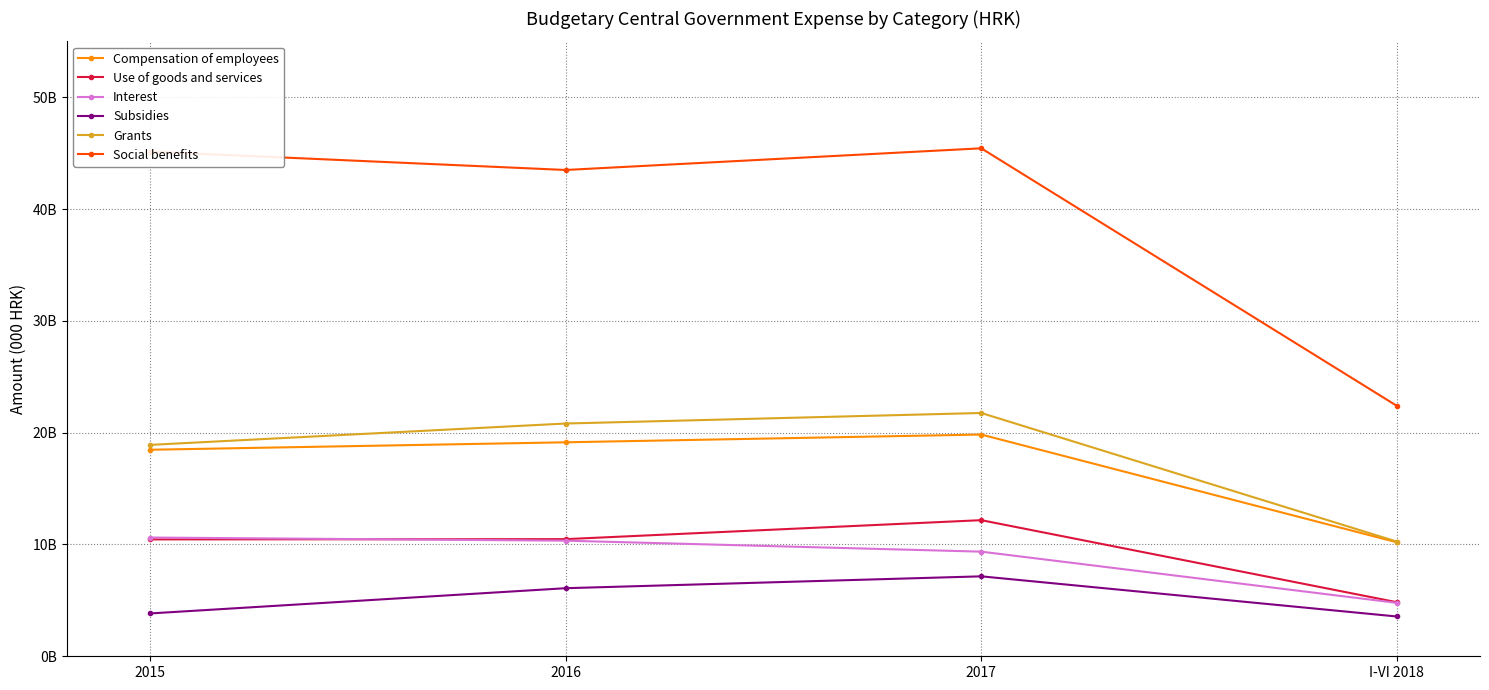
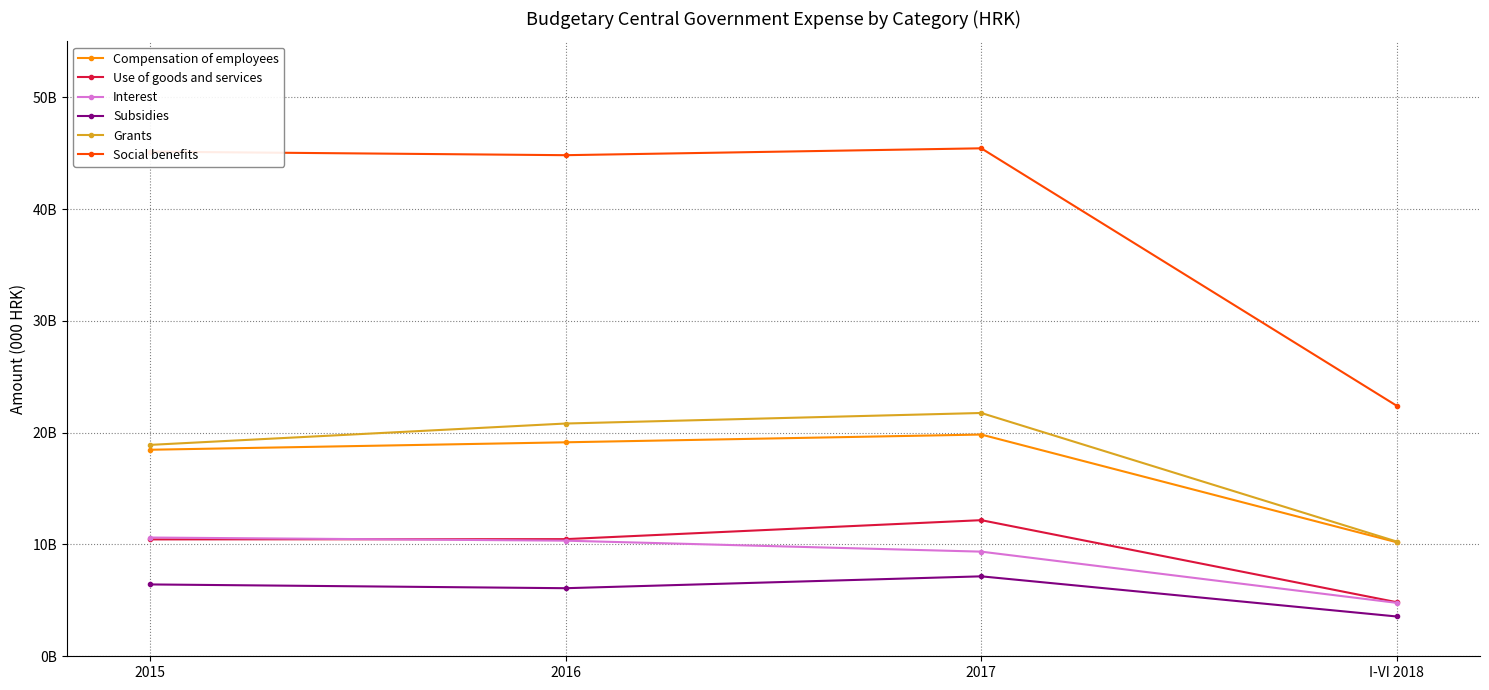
  {
    "Use of goods and services": {
      "2017": 12200000000
    },
    "Interest": {
      "2017": 9400000000
    },
    "Subsidies": {
-     "2015": 3800000000,
+     "2015": 6400000000,
      "2016": 6100000000,
      "2017": 7200000000,
      "I-VI 2018": 3600000000
    },
    "Social benefits": {
-     "2016": 43500000000,
+     "2016": 44800000000,
      "2017": 45400000000,
      "I-VI 2018": 22400000000
    }
  }
